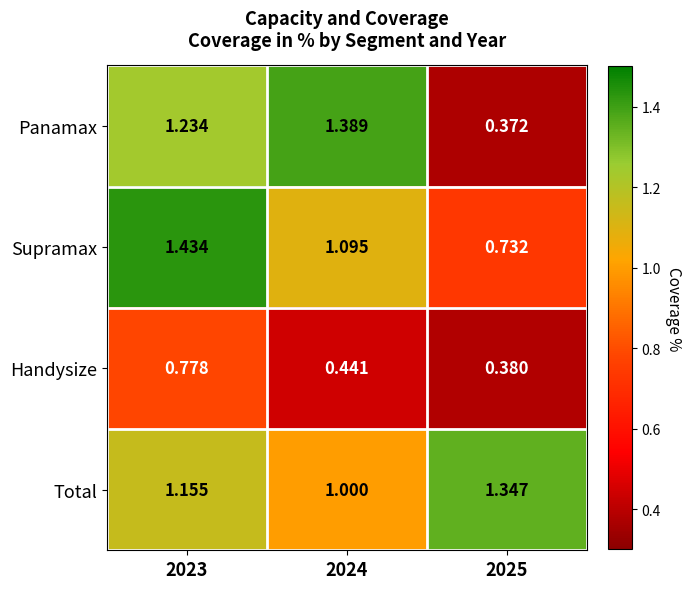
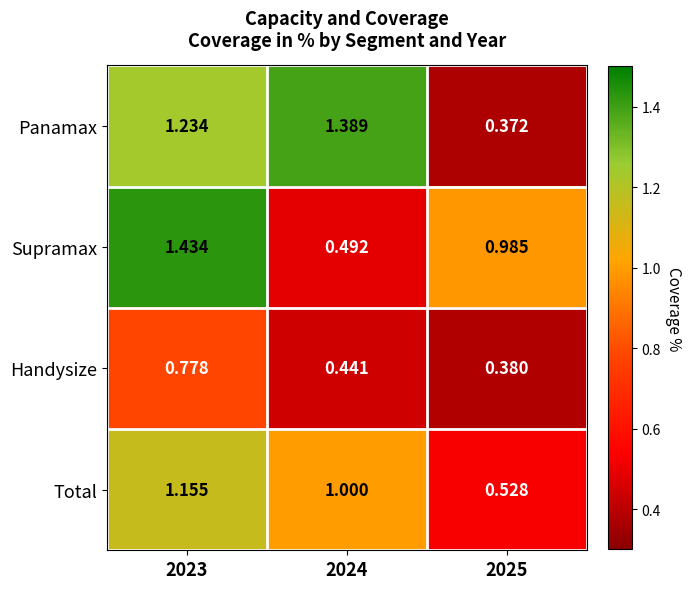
  {
    "Panamax": {
      "2023": 1.234,
      "2024": 1.389,
      "2025": 0.372
    },
    "Supramax": {
      "2023": 1.434,
-     "2024": 1.095,
-     "2025": 0.732
+     "2024": 0.492,
+     "2025": 0.985
    },
    "Handysize": {
      "2023": 0.778,
      "2024": 0.441,
      "2025": 0.380
    },
    "Total": {
      "2023": 1.155,
      "2024": 1.000,
-     "2025": 1.347
+     "2025": 0.528
    }
  }
